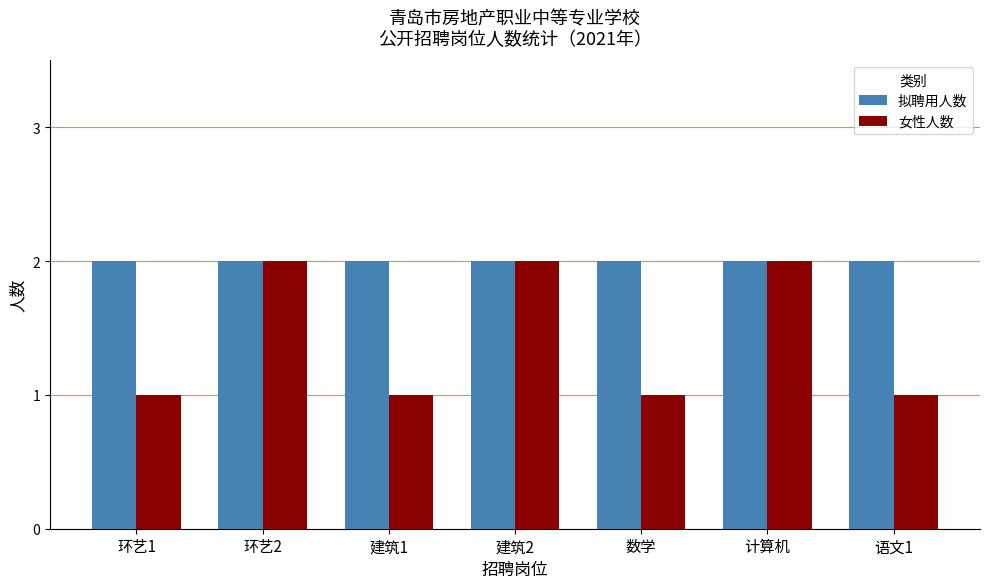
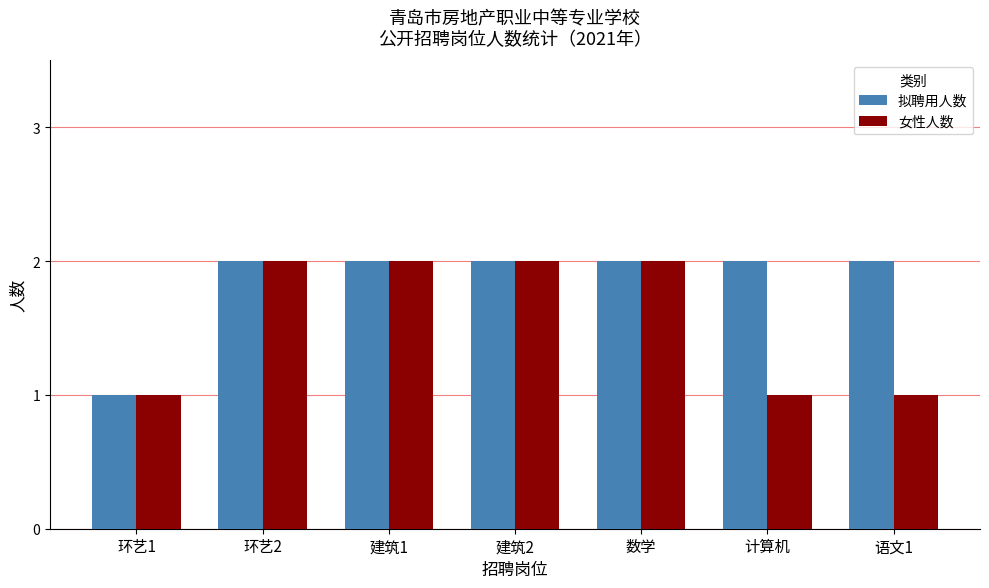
  {
    "拟聘用人数": {
-     "环艺1": 2,
+     "环艺1": 1,
      "环艺2": 2,
      "建筑1": 2,
      "建筑2": 2,
      "数学": 2,
      "计算机": 2,
      "语文1": 2
    },
    "女性人数": {
      "环艺1": 1,
      "环艺2": 2,
-     "建筑1": 1,
+     "建筑1": 2,
      "建筑2": 2,
-     "数学": 1,
-     "计算机": 2,
+     "数学": 2,
+     "计算机": 1,
      "语文1": 1
    }
  }
